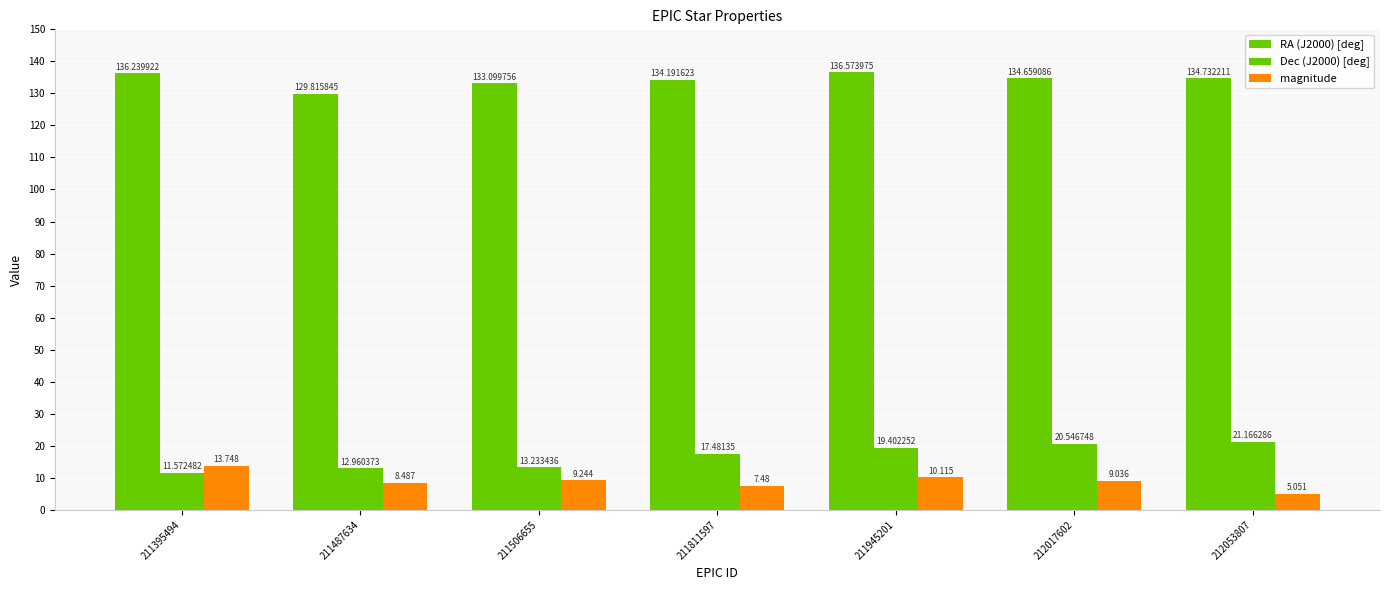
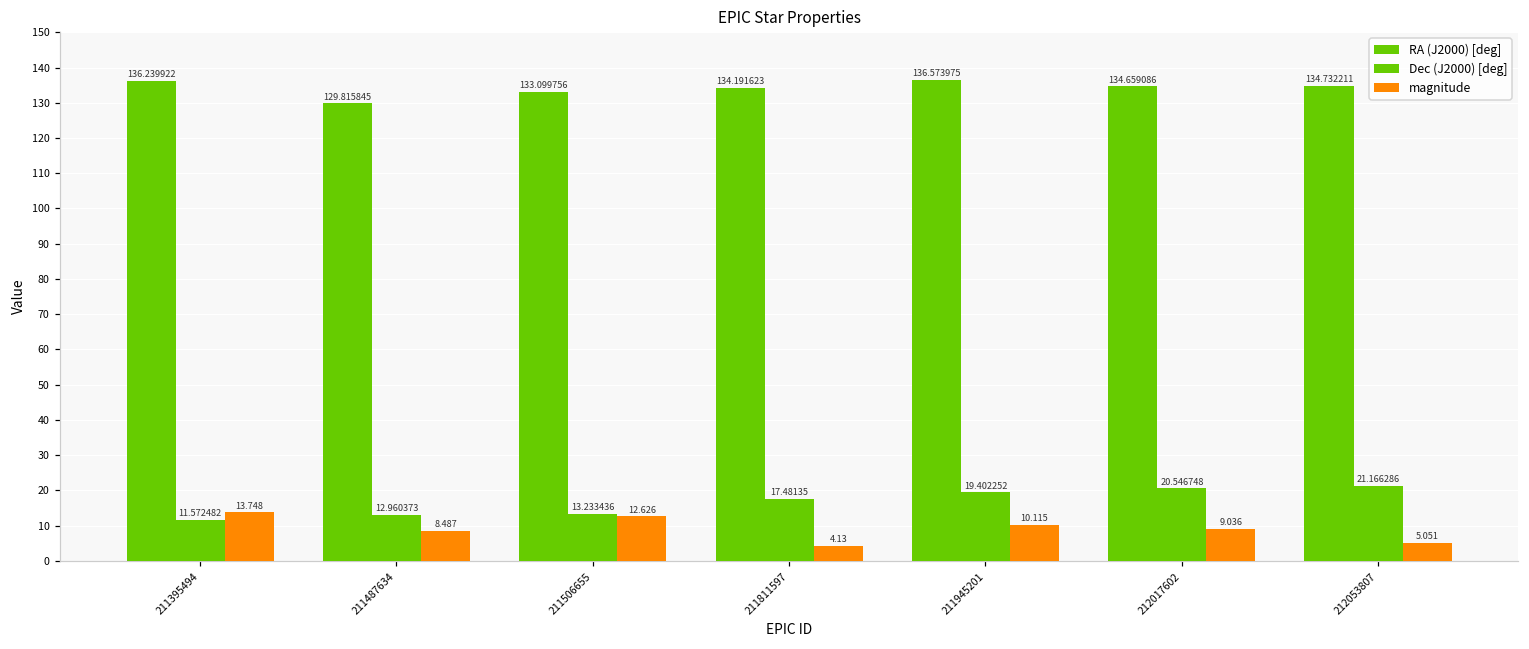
  {
    "magnitude": {
      "211395494": 13.748,
      "211487634": 8.487,
-     "211506655": 9.244,
-     "211811597": 7.48,
+     "211506655": 12.626,
+     "211811597": 4.13,
      "211945201": 10.115,
      "212017602": 9.036,
      "212053807": 5.051
    }
  }
